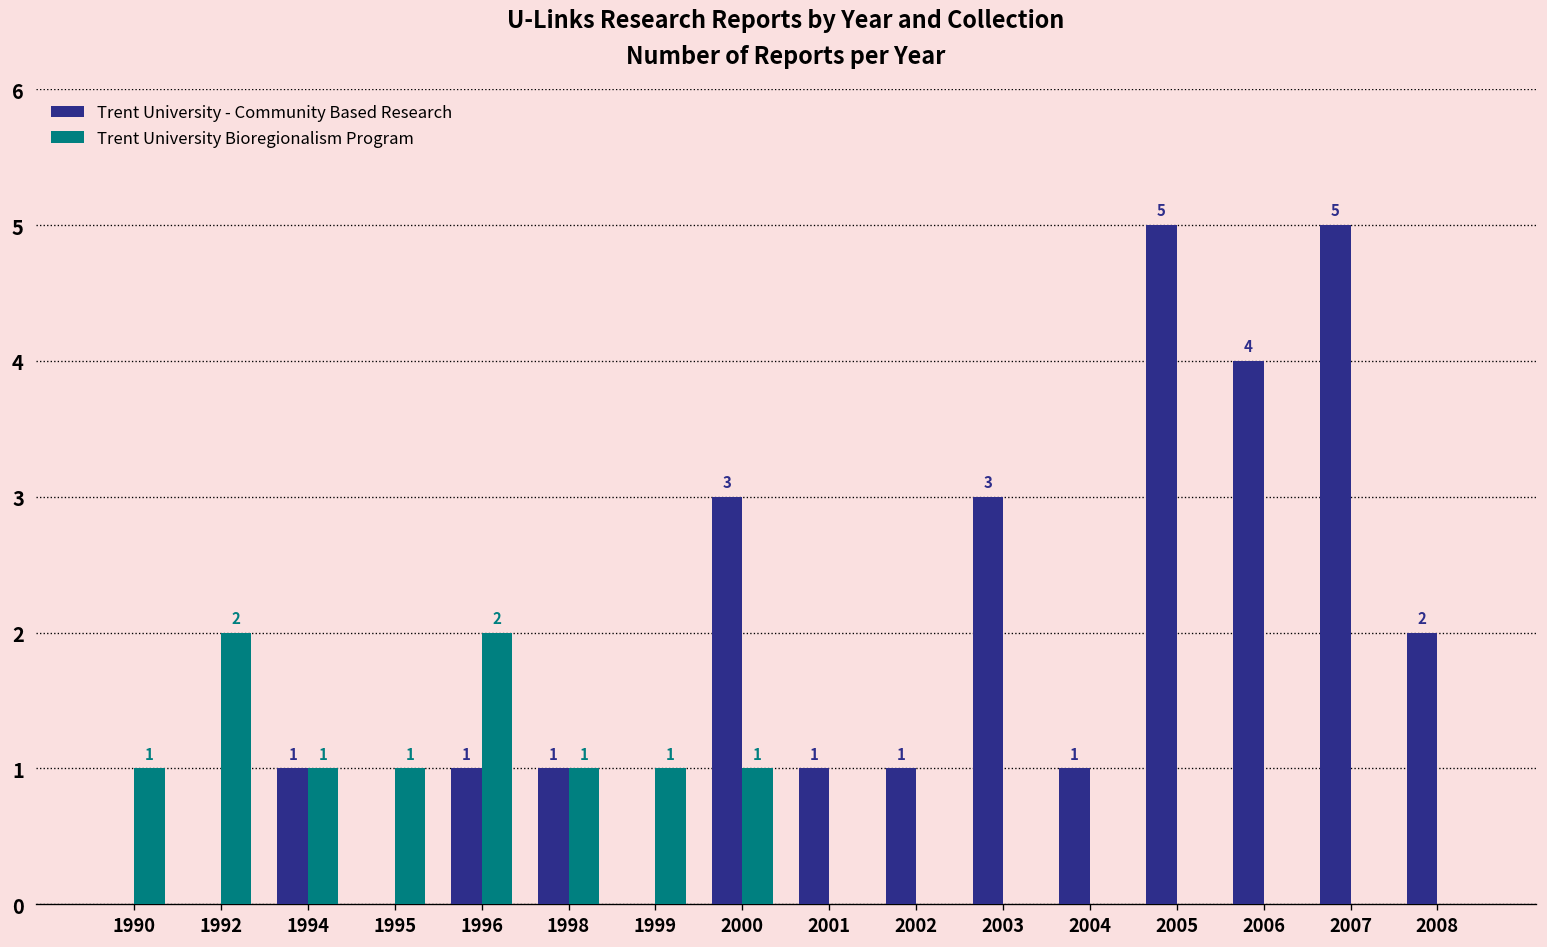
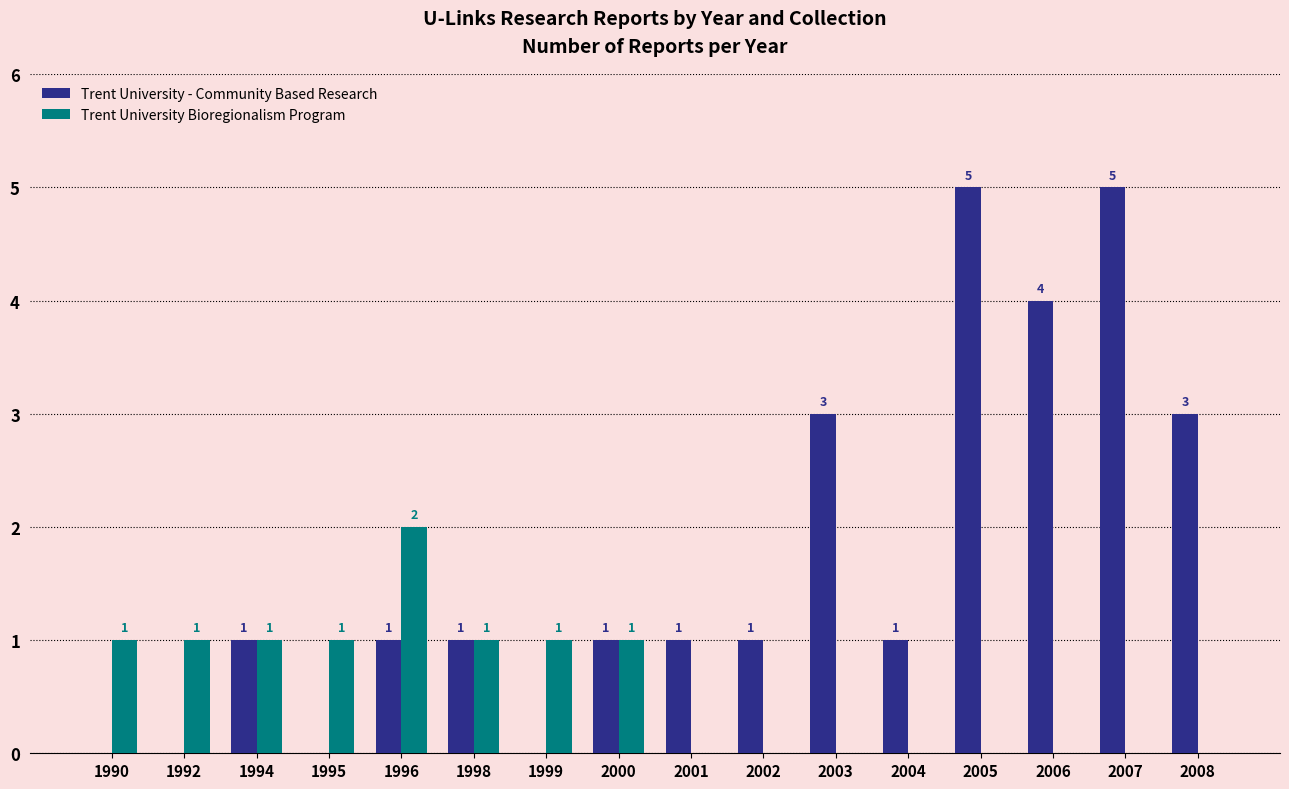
  {
    "Trent University - Community Based Research": {
      "1994": 1,
      "1996": 1,
      "1998": 1,
-     "2000": 3,
+     "2000": 1,
      "2001": 1,
      "2002": 1,
      "2003": 3,
      "2004": 1,
      "2005": 5,
      "2006": 4,
      "2007": 5,
-     "2008": 2
+     "2008": 3
    },
    "Trent University Bioregionalism Program": {
      "1990": 1,
-     "1992": 2,
+     "1992": 1,
      "1994": 1,
      "1995": 1,
      "1996": 2,
      "1998": 1,
      "1999": 1,
      "2000": 1
    }
  }
